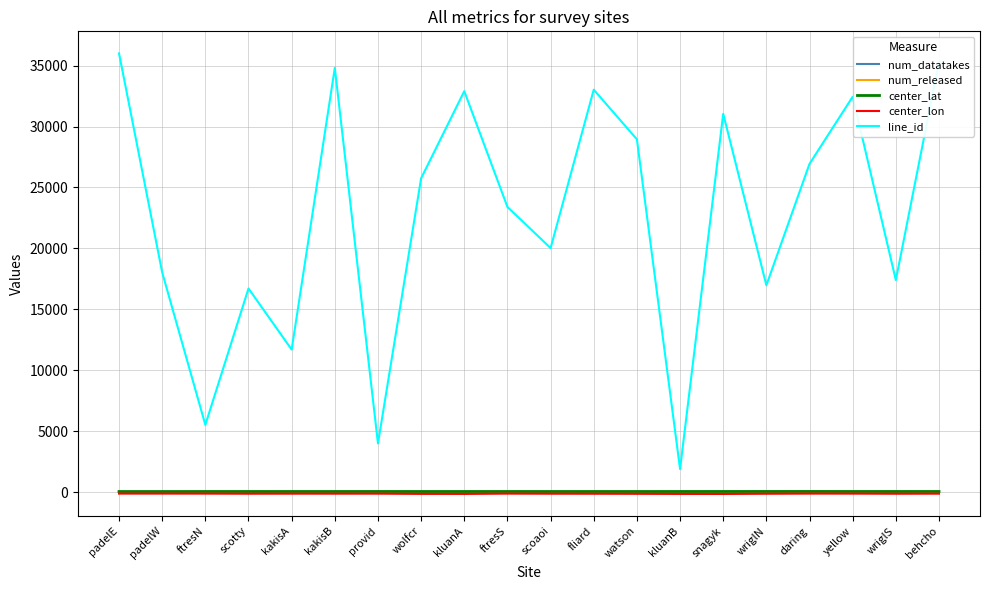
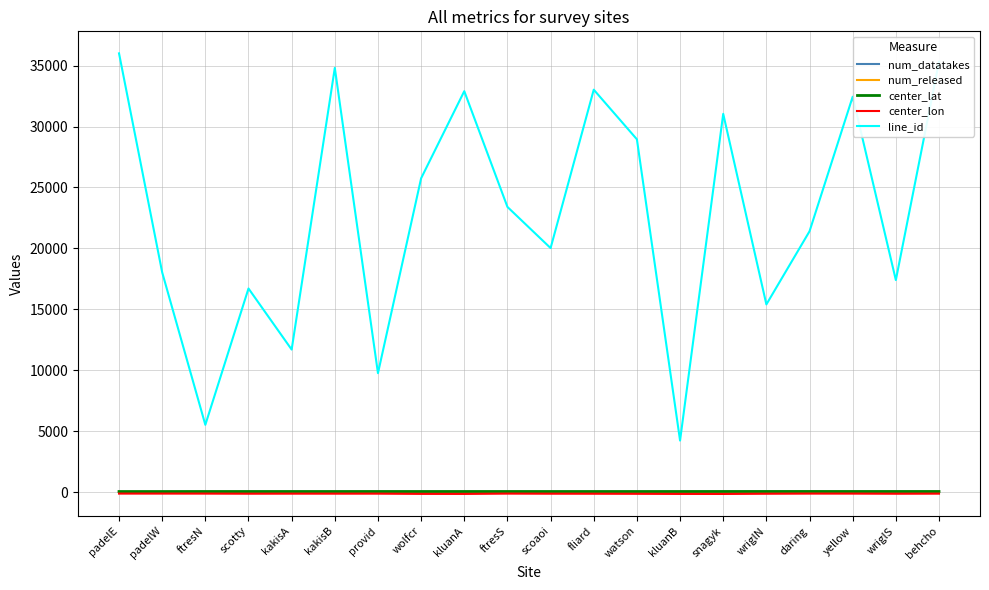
  {
    "line_id": {
      "padelE": 36000,
      "padelW": 18000,
      "ftresN": 5500,
      "scotty": 16700,
      "kakisA": 11700,
      "kakisB": 34800,
-     "provid": 4000,
+     "provid": 9800,
      "wolfcr": 25800,
      "kluanA": 32900,
      "ftresS": 23400,
      "scoaoi": 20000,
      "fliard": 33000,
      "watson": 29000,
-     "kluanB": 1900,
+     "kluanB": 4200,
      "snagyk": 31000,
-     "wriglN": 17000,
-     "daring": 26900,
+     "wriglN": 15400,
+     "daring": 21400,
      "yellow": 32400,
      "wriglS": 17400
    }
  }
